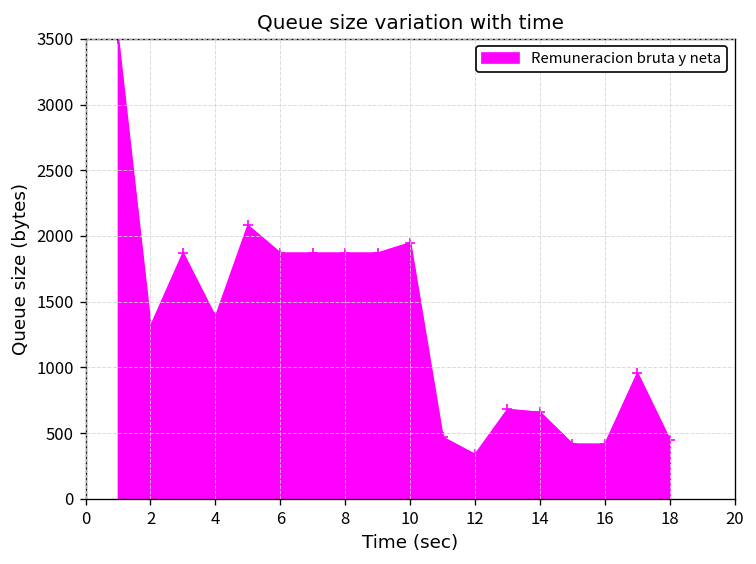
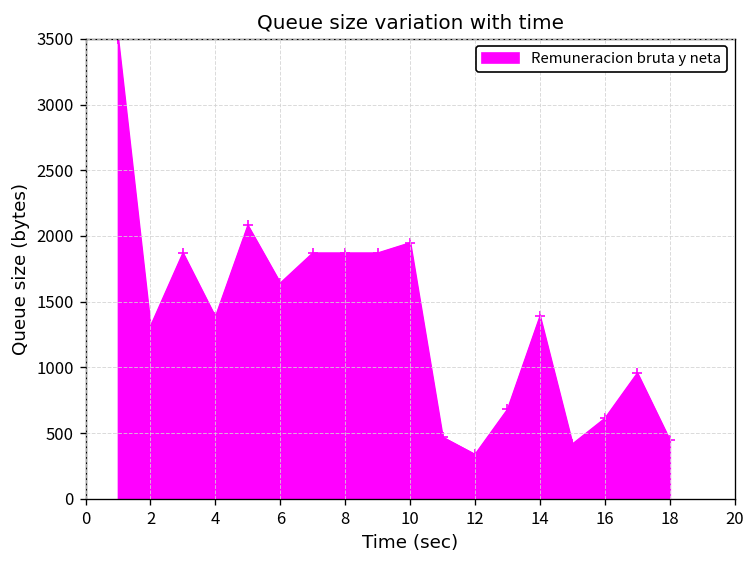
  {
    "2": 1310,
    "4": 1380,
-   "6": 1870,
+   "6": 1640,
    "8": 1870,
    "10": 1950,
    "12": 340,
-   "14": 660,
-   "16": 420,
+   "14": 1390,
+   "16": 610,
    "18": 450
  }
